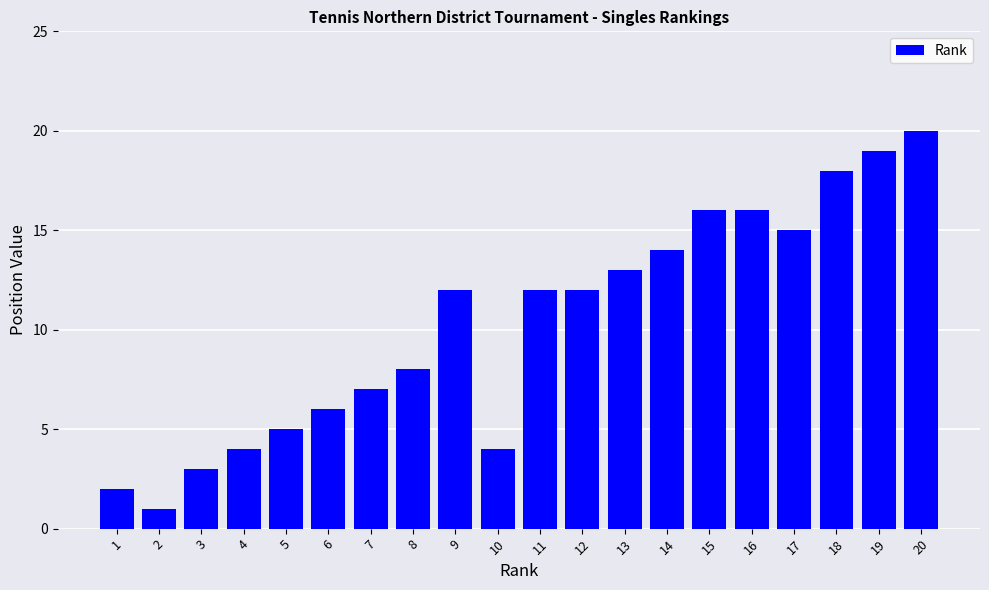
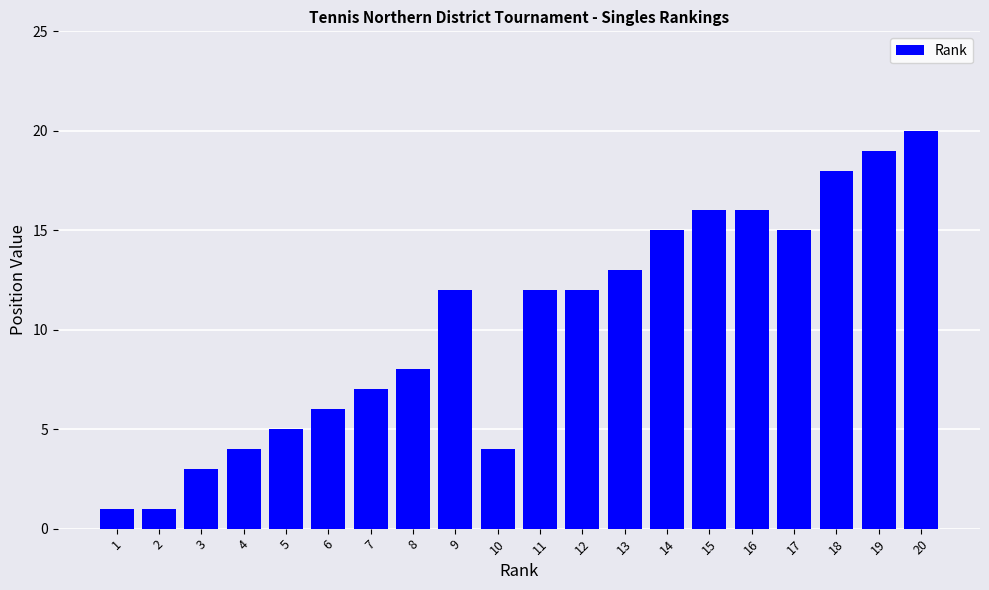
  {
-   "1": 2,
+   "1": 1,
    "2": 1,
    "3": 3,
    "4": 4,
    "5": 5,
    "6": 6,
    "7": 7,
    "8": 8,
    "9": 12,
    "10": 4,
    "11": 12,
    "12": 12,
    "13": 13,
-   "14": 14,
+   "14": 15,
    "15": 16,
    "16": 16,
    "17": 15,
    "18": 18,
    "19": 19,
    "20": 20
  }
